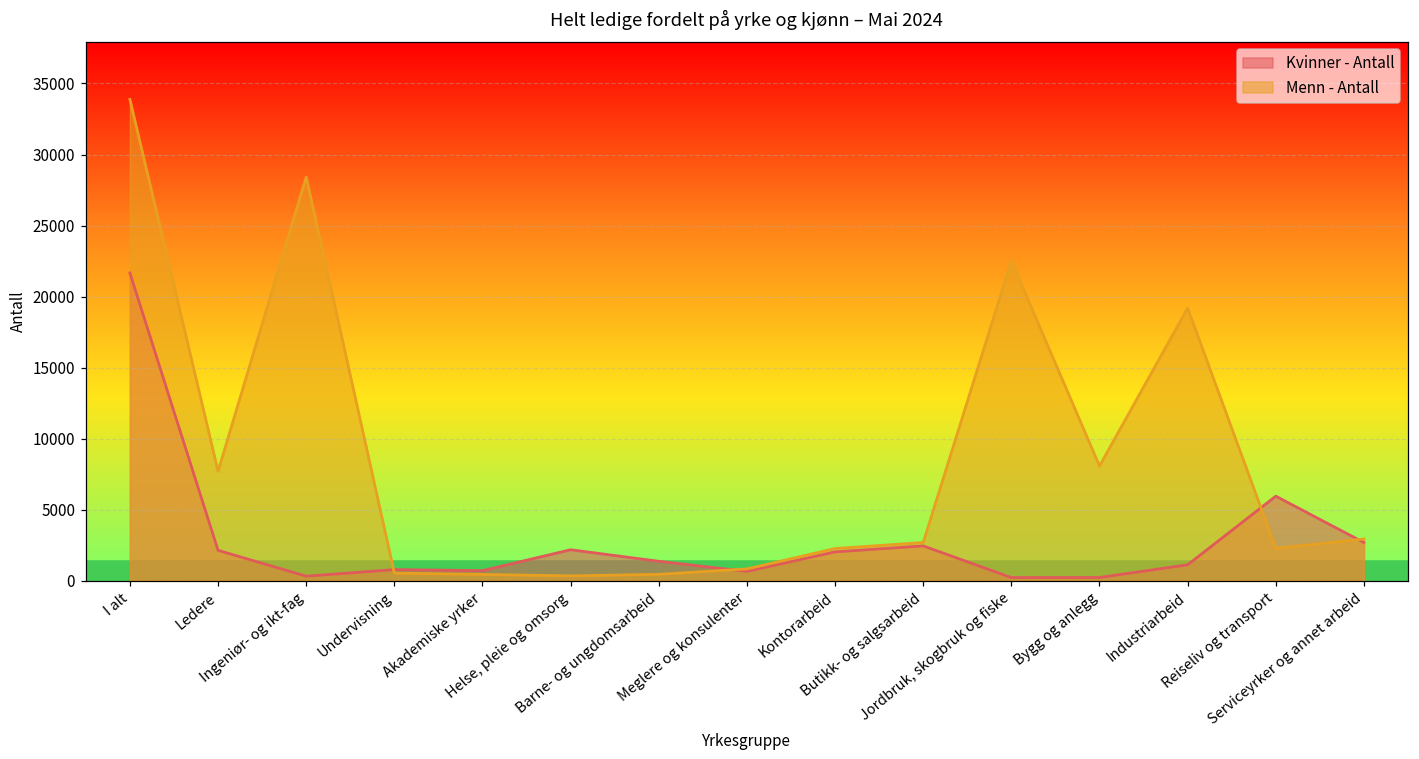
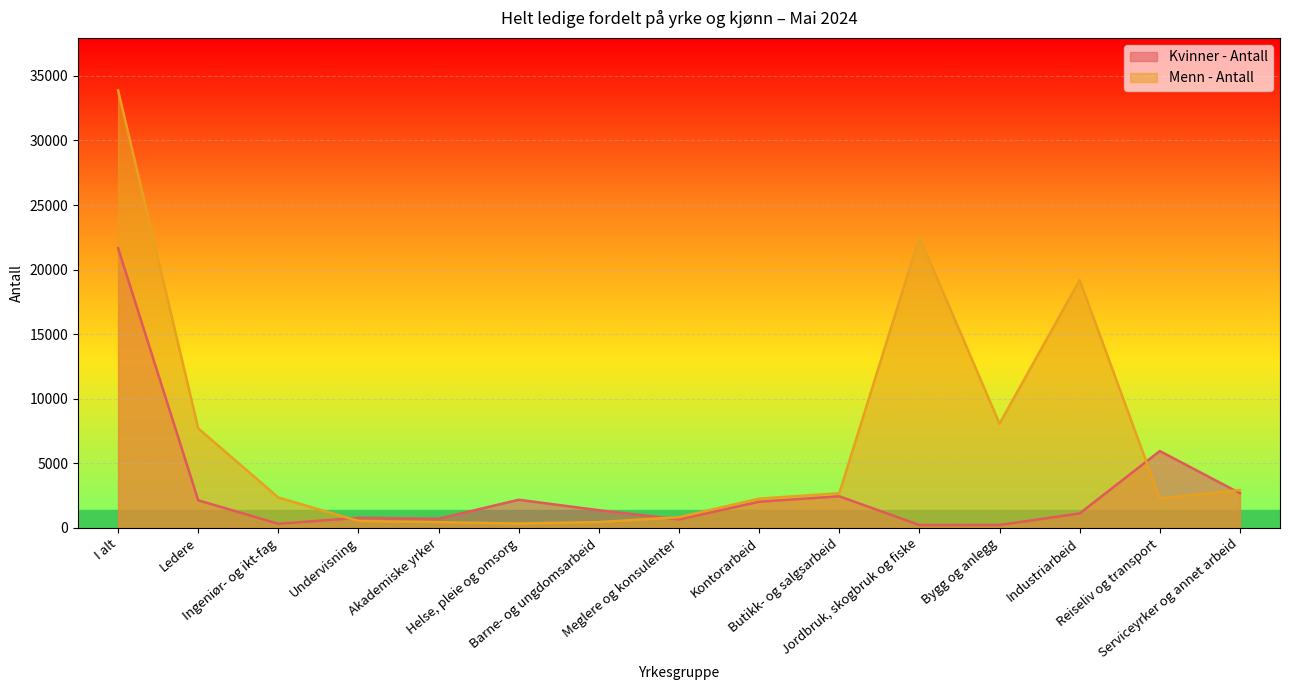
  {
    "Kvinner - Antall": {
      "I alt": 21700,
      "Ledere": 2100,
      "Helse, pleie og omsorg": 2200,
      "Barne- og ungdomsarbeid": 1400,
      "Kontorarbeid": 2000,
      "Butikk- og salgsarbeid": 2400,
      "Reiseliv og transport": 5900,
      "Serviceyrker og annet arbeid": 2700
    },
    "Menn - Antall": {
      "I alt": 33900,
      "Ledere": 7700,
-     "Ingeniør- og ikt-fag": 28400,
+     "Ingeniør- og ikt-fag": 2400,
      "Kontorarbeid": 2300,
      "Butikk- og salgsarbeid": 2700,
      "Jordbruk, skogbruk og fiske": 22500,
      "Bygg og anlegg": 8100,
      "Industriarbeid": 19200,
      "Reiseliv og transport": 2300,
      "Serviceyrker og annet arbeid": 2900
    }
  }
